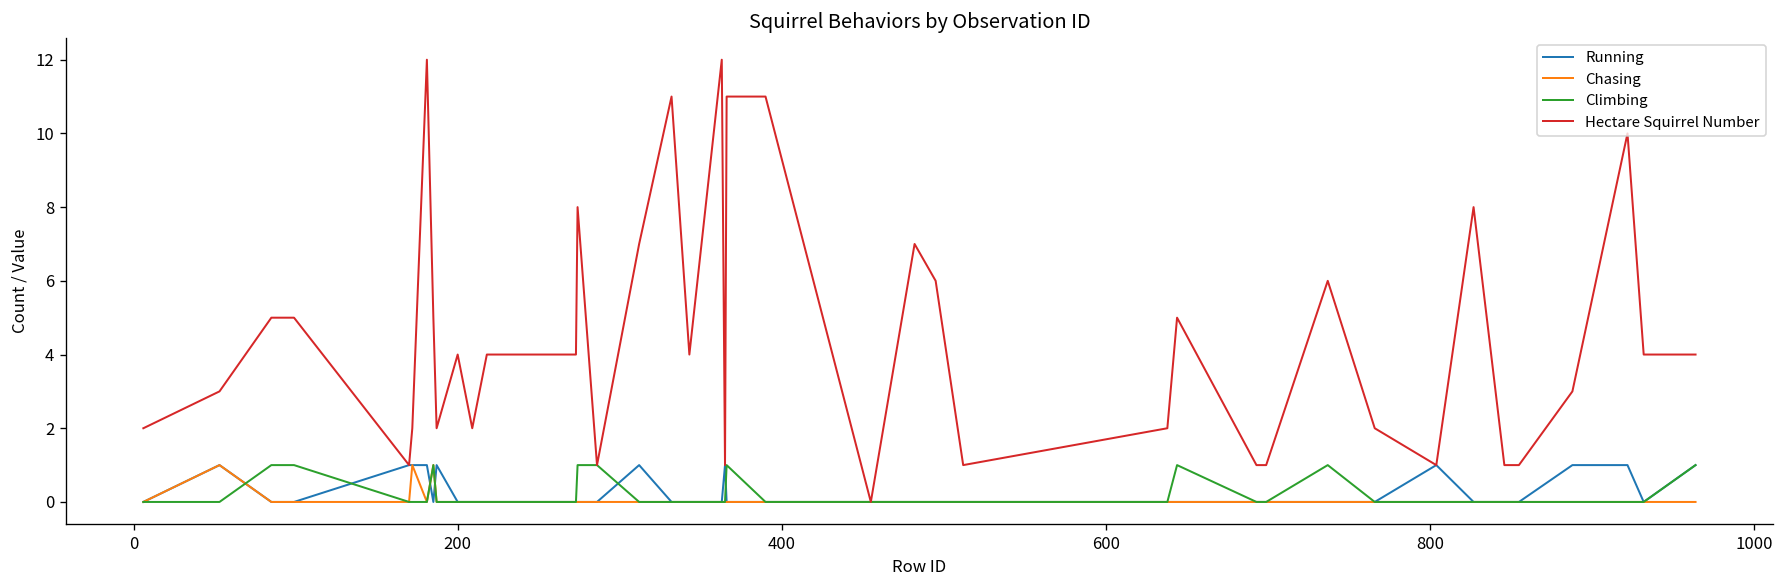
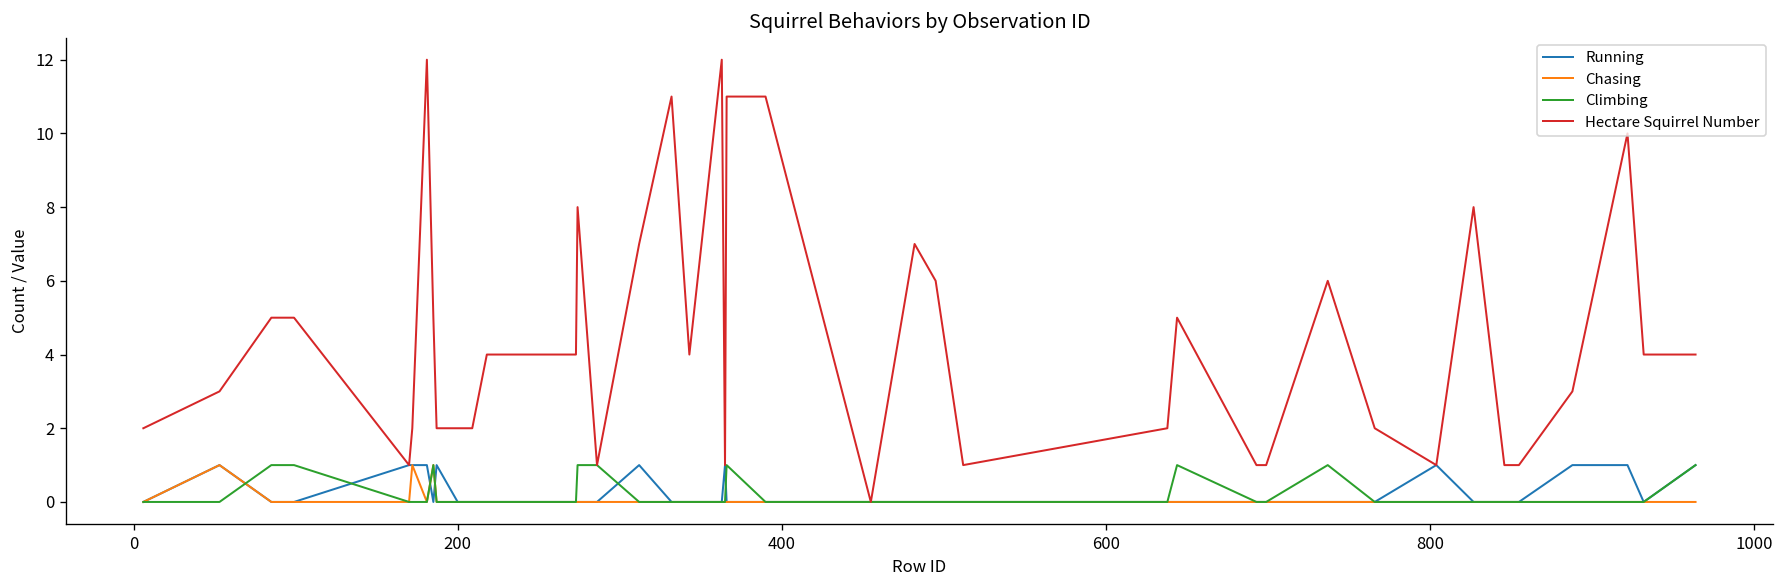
  {
    "Hectare Squirrel Number": {
-     "200": 4
+     "200": 2
    }
  }
